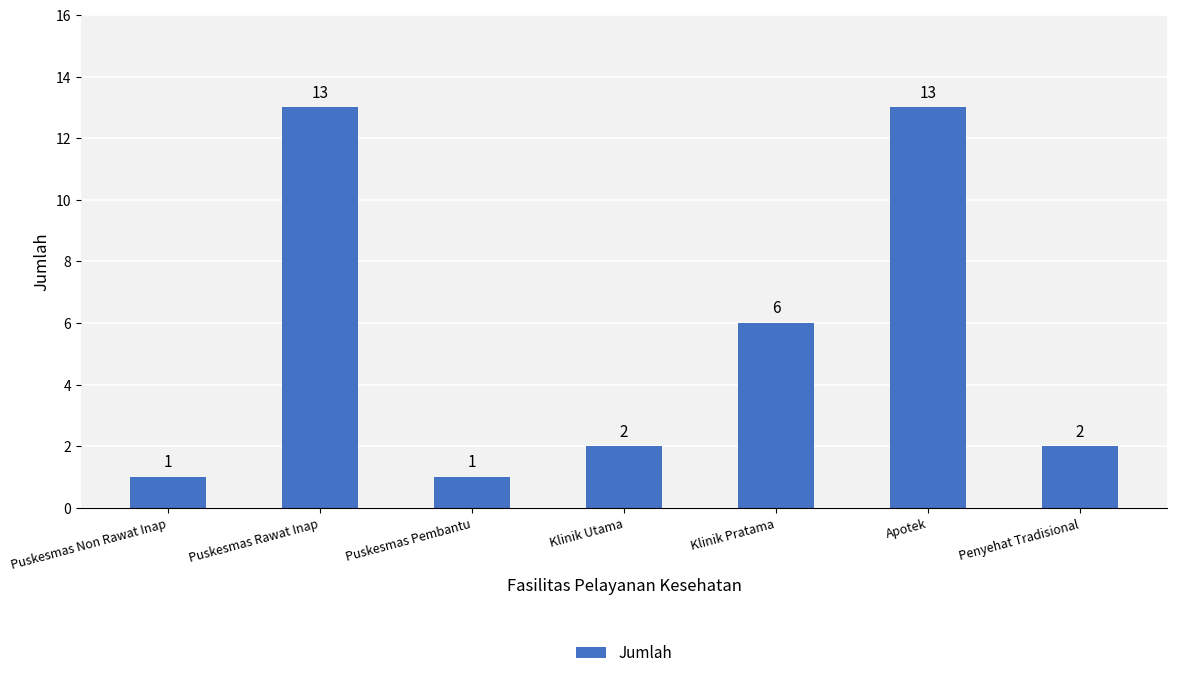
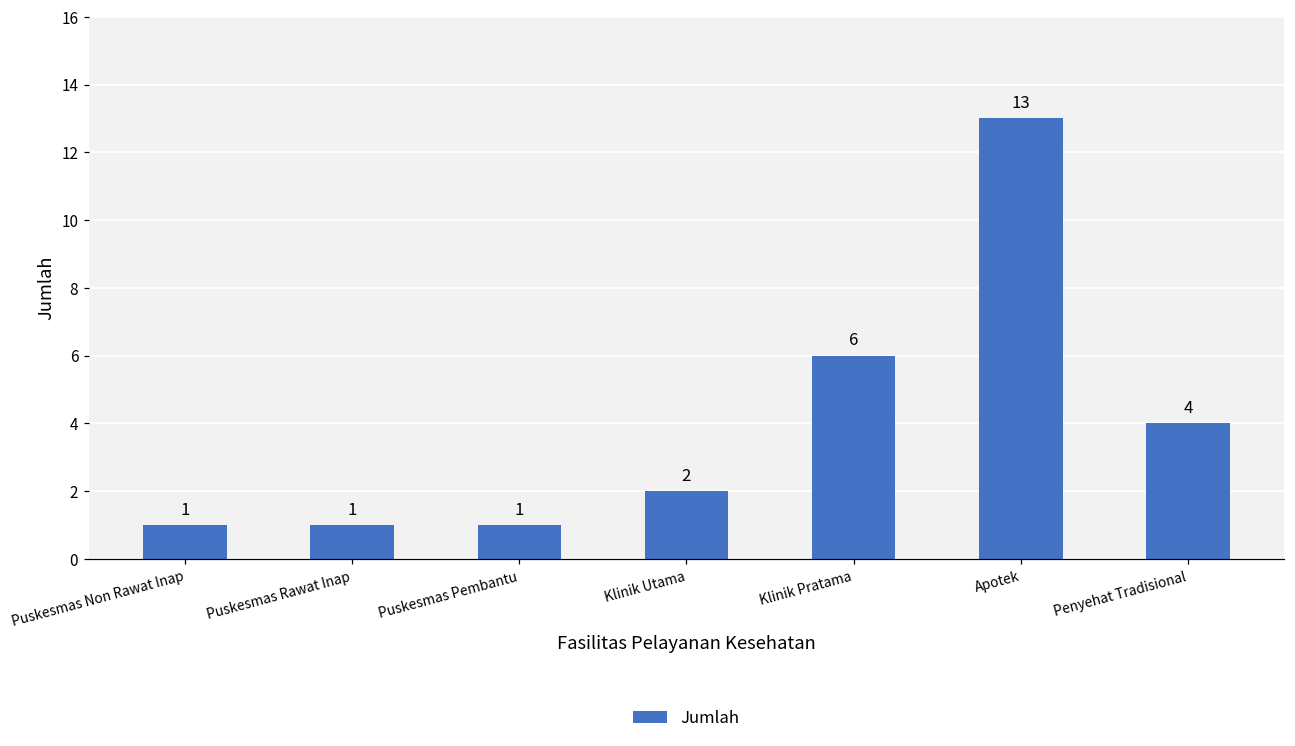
  {
    "Puskesmas Non Rawat Inap": 1,
-   "Puskesmas Rawat Inap": 13,
+   "Puskesmas Rawat Inap": 1,
    "Puskesmas Pembantu": 1,
    "Klinik Utama": 2,
    "Klinik Pratama": 6,
    "Apotek": 13,
-   "Penyehat Tradisional": 2
+   "Penyehat Tradisional": 4
  }
